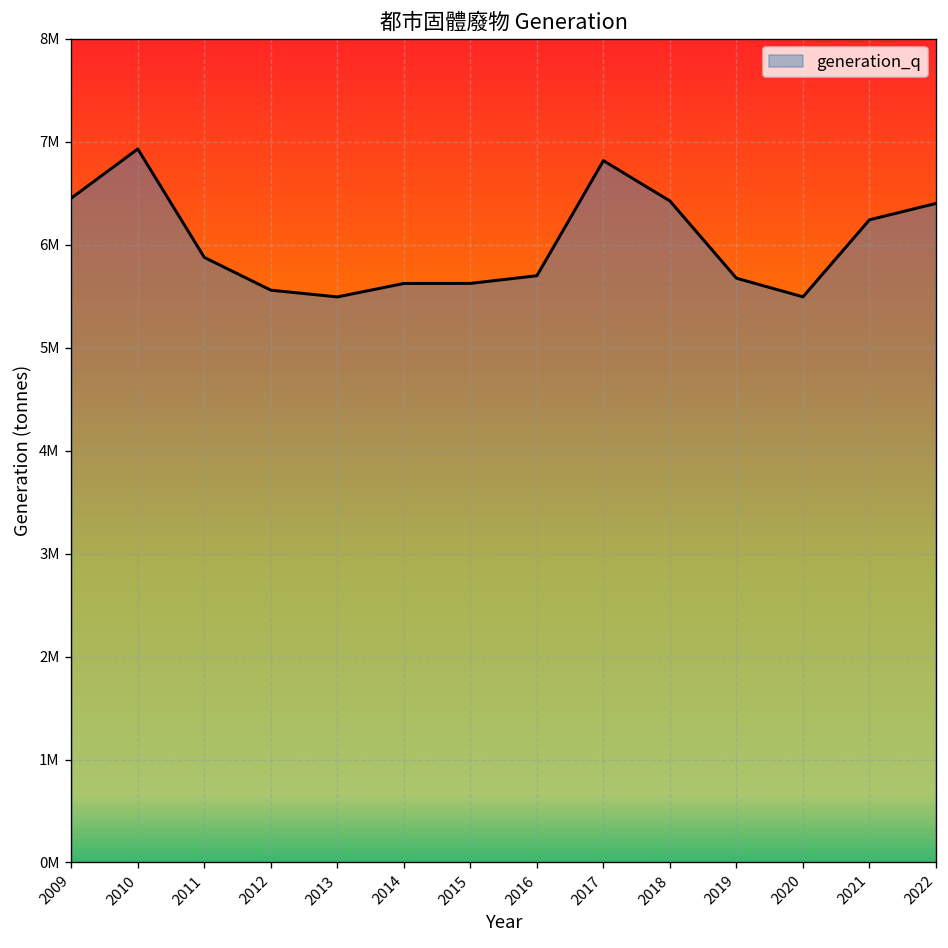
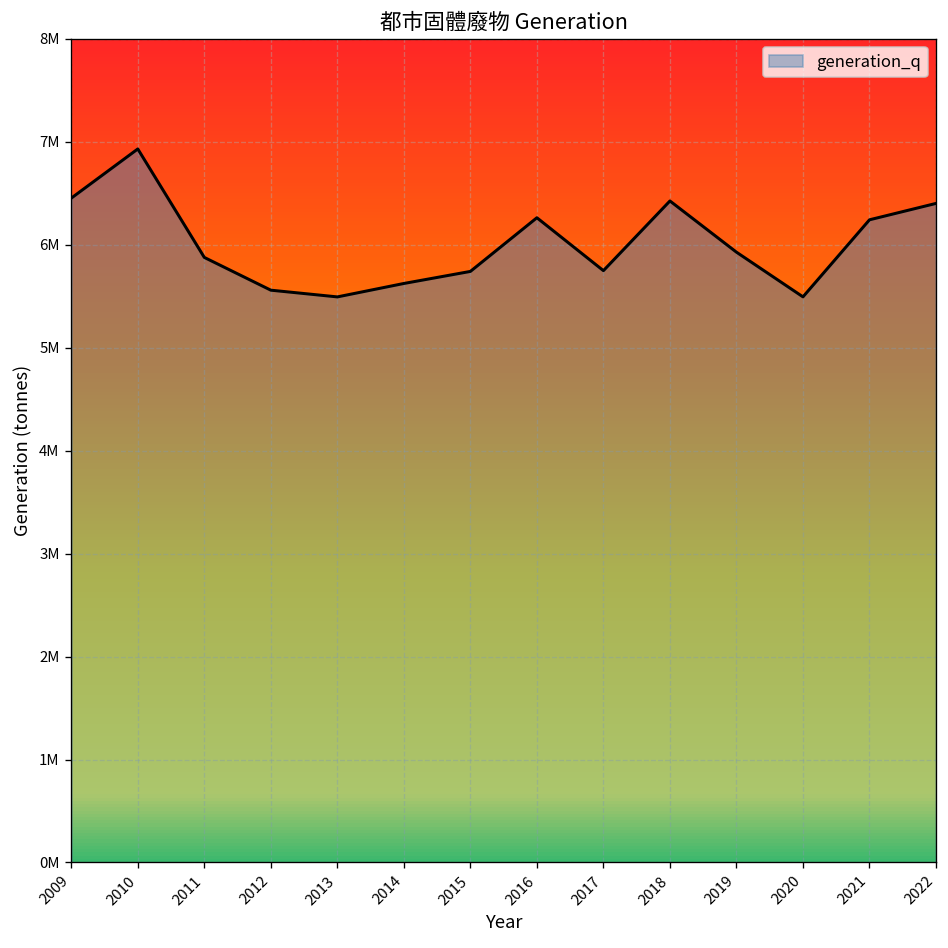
  {
    "2009": 6500000,
    "2010": 6900000,
    "2011": 5900000,
    "2012": 5600000,
    "2013": 5500000,
    "2014": 5600000,
-   "2015": 5600000,
-   "2016": 5700000,
-   "2017": 6800000,
+   "2015": 5700000,
+   "2016": 6300000,
+   "2017": 5700000,
    "2018": 6400000,
-   "2019": 5700000,
+   "2019": 5900000,
    "2020": 5500000,
    "2021": 6200000,
    "2022": 6400000
  }
